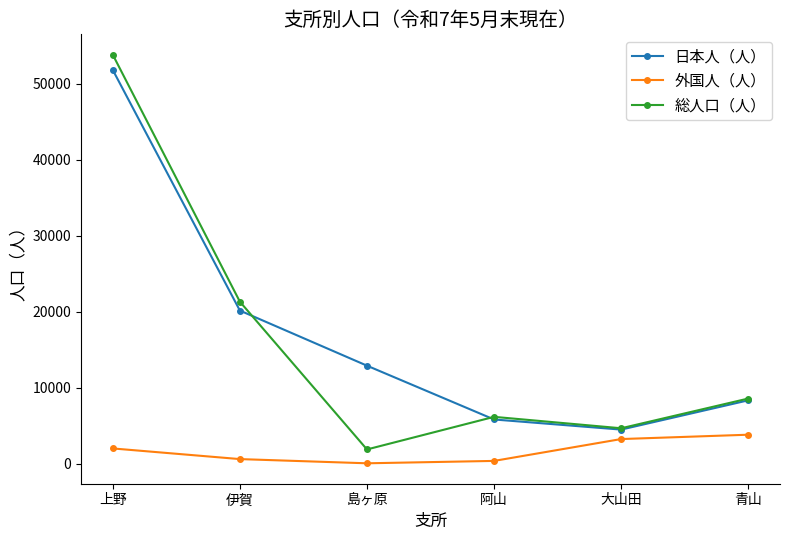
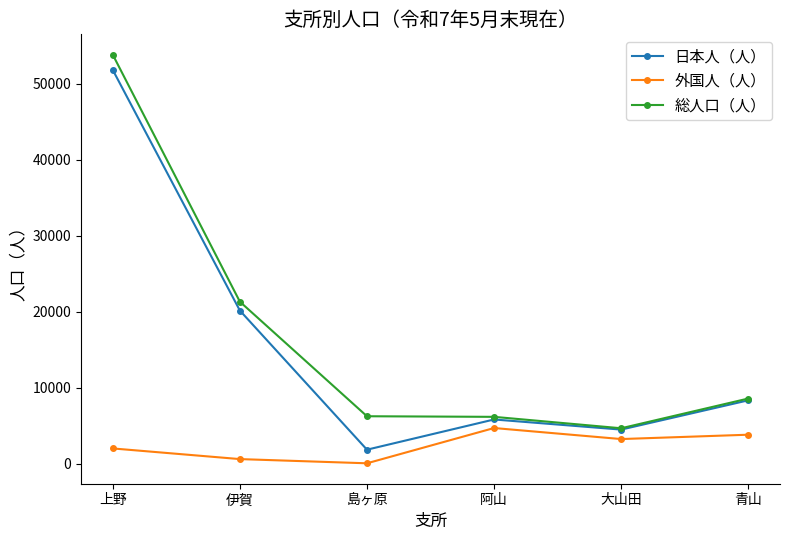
  {
    "日本人（人）": {
      "上野": 52000,
      "伊賀": 20000,
-     "島ヶ原": 13000,
+     "島ヶ原": 2000,
      "阿山": 6000
    },
    "外国人（人）": {
      "上野": 2000,
      "伊賀": 1000,
      "島ヶ原": 0,
-     "阿山": 0,
+     "阿山": 5000,
      "大山田": 3000,
      "青山": 4000
    },
    "総人口（人）": {
      "上野": 54000,
      "伊賀": 21000,
-     "島ヶ原": 2000,
+     "島ヶ原": 6000,
      "阿山": 6000
    }
  }
